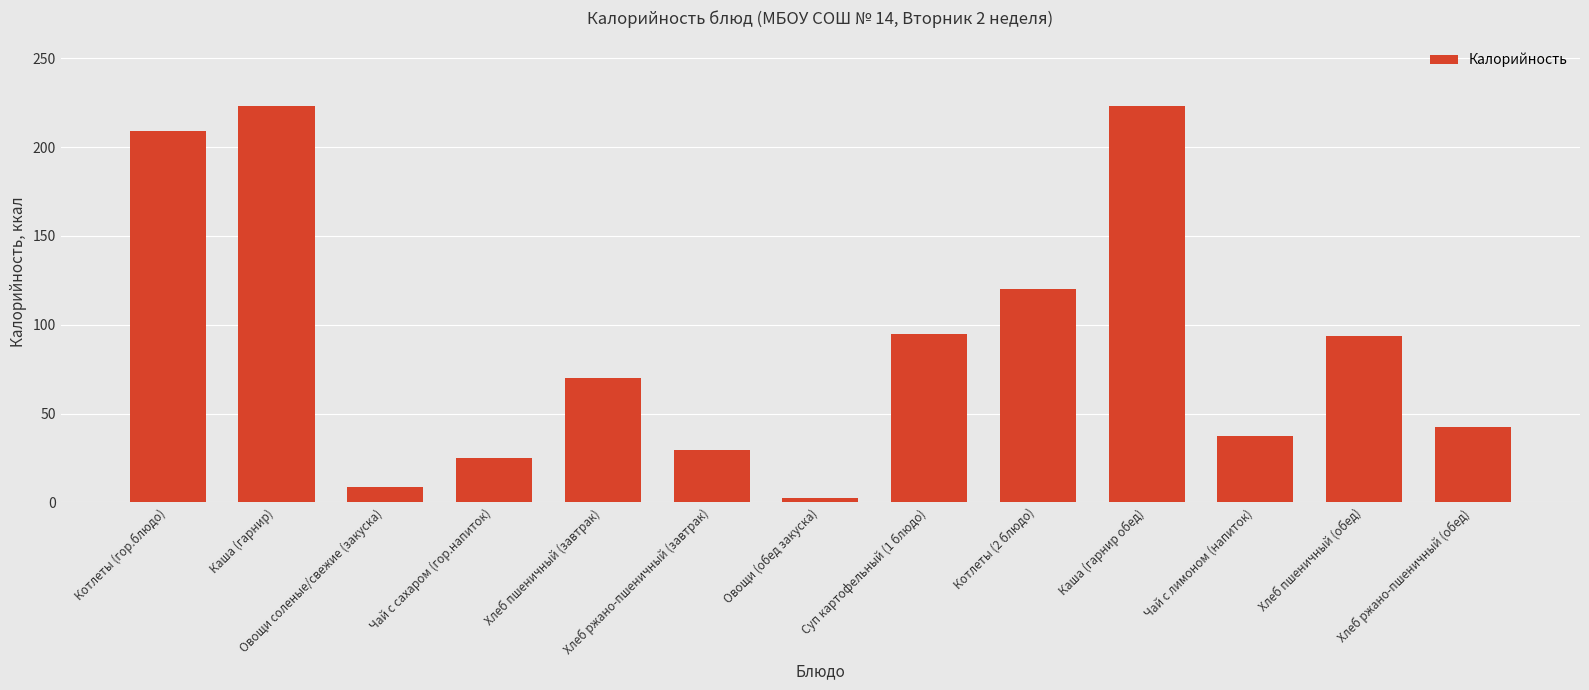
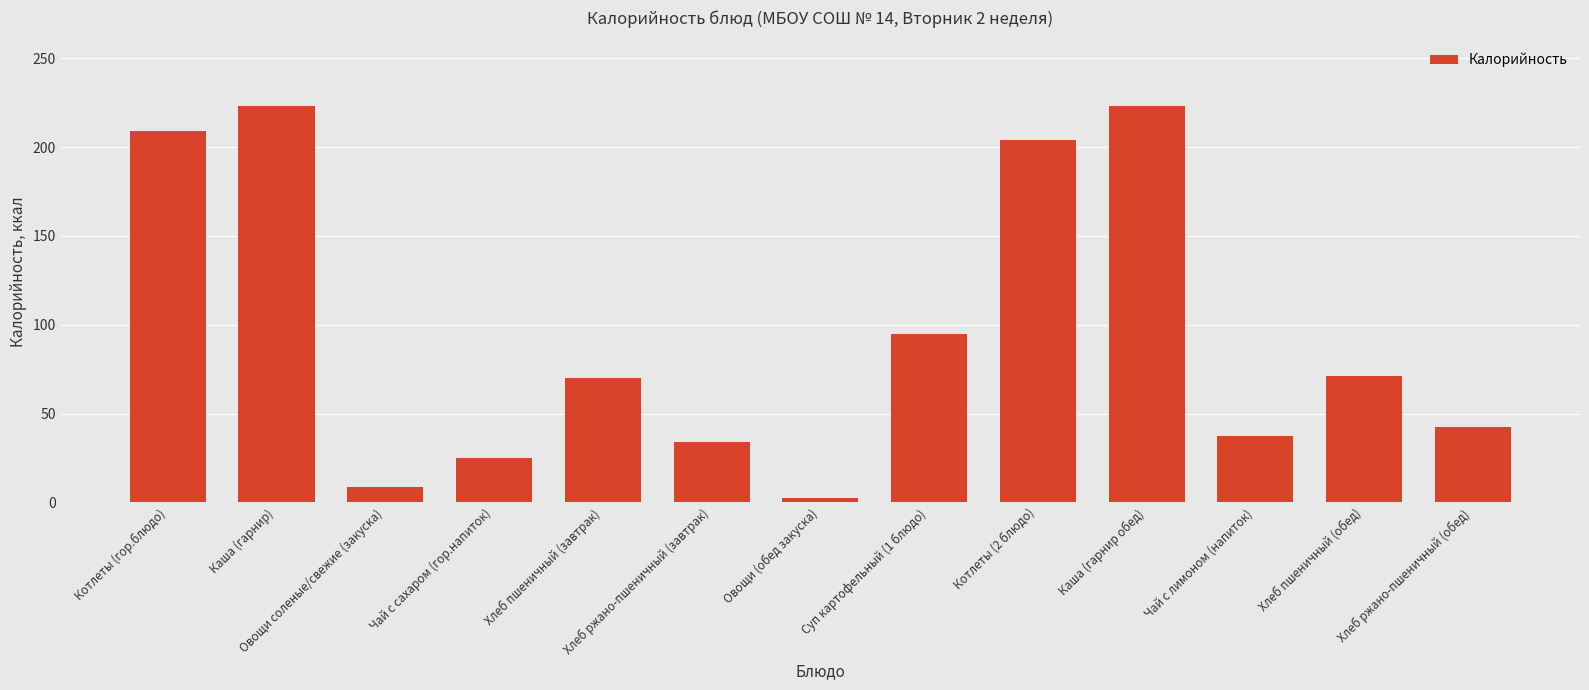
  {
    "Котлеты (гор.блюдо)": 209,
    "Каша (гарнир)": 223,
    "Овощи соленые/свежие (закуска)": 8,
    "Чай с сахаром (гор.напиток)": 25,
    "Хлеб пшеничный (завтрак)": 70,
-   "Хлеб ржано-пшеничный (завтрак)": 30,
+   "Хлеб ржано-пшеничный (завтрак)": 34,
    "Овощи (обед закуска)": 3,
    "Суп картофельный (1 блюдо)": 95,
-   "Котлеты (2 блюдо)": 120,
+   "Котлеты (2 блюдо)": 204,
    "Каша (гарнир обед)": 223,
    "Чай с лимоном (напиток)": 37,
-   "Хлеб пшеничный (обед)": 94,
+   "Хлеб пшеничный (обед)": 71,
    "Хлеб ржано-пшеничный (обед)": 43
  }
